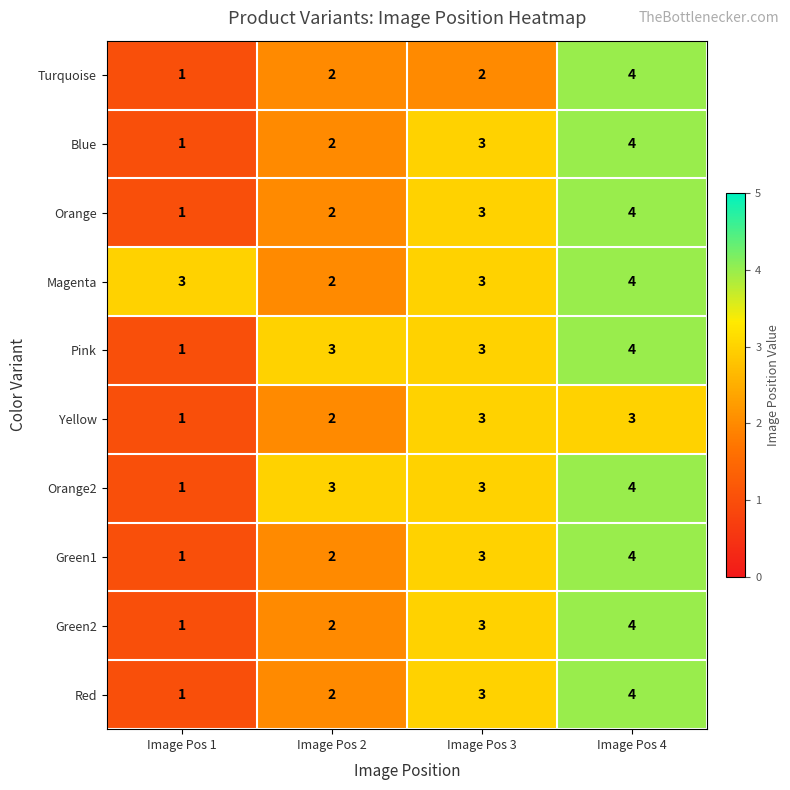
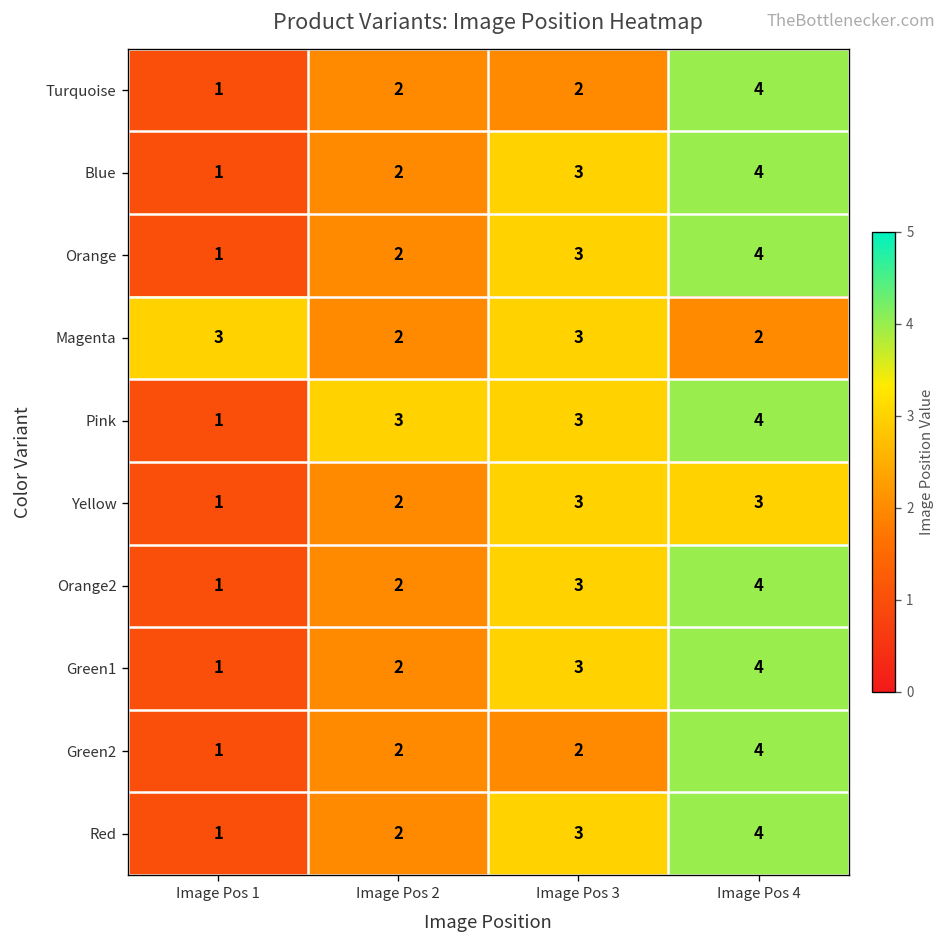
  {
    "Turquoise": {
      "Image Pos 1": 1,
      "Image Pos 2": 2,
      "Image Pos 3": 2,
      "Image Pos 4": 4
    },
    "Blue": {
      "Image Pos 1": 1,
      "Image Pos 2": 2,
      "Image Pos 3": 3,
      "Image Pos 4": 4
    },
    "Orange": {
      "Image Pos 1": 1,
      "Image Pos 2": 2,
      "Image Pos 3": 3,
      "Image Pos 4": 4
    },
    "Magenta": {
      "Image Pos 1": 3,
      "Image Pos 2": 2,
      "Image Pos 3": 3,
-     "Image Pos 4": 4
+     "Image Pos 4": 2
    },
    "Pink": {
      "Image Pos 1": 1,
      "Image Pos 2": 3,
      "Image Pos 3": 3,
      "Image Pos 4": 4
    },
    "Yellow": {
      "Image Pos 1": 1,
      "Image Pos 2": 2,
      "Image Pos 3": 3,
      "Image Pos 4": 3
    },
    "Orange2": {
      "Image Pos 1": 1,
-     "Image Pos 2": 3,
+     "Image Pos 2": 2,
      "Image Pos 3": 3,
      "Image Pos 4": 4
    },
    "Green1": {
      "Image Pos 1": 1,
      "Image Pos 2": 2,
      "Image Pos 3": 3,
      "Image Pos 4": 4
    },
    "Green2": {
      "Image Pos 1": 1,
      "Image Pos 2": 2,
-     "Image Pos 3": 3,
+     "Image Pos 3": 2,
      "Image Pos 4": 4
    },
    "Red": {
      "Image Pos 1": 1,
      "Image Pos 2": 2,
      "Image Pos 3": 3,
      "Image Pos 4": 4
    }
  }
